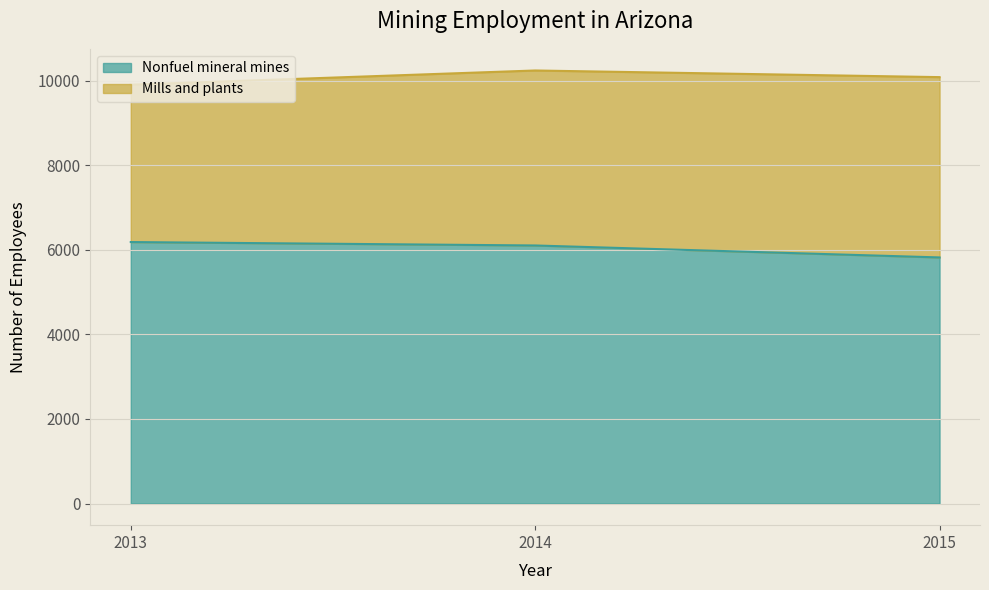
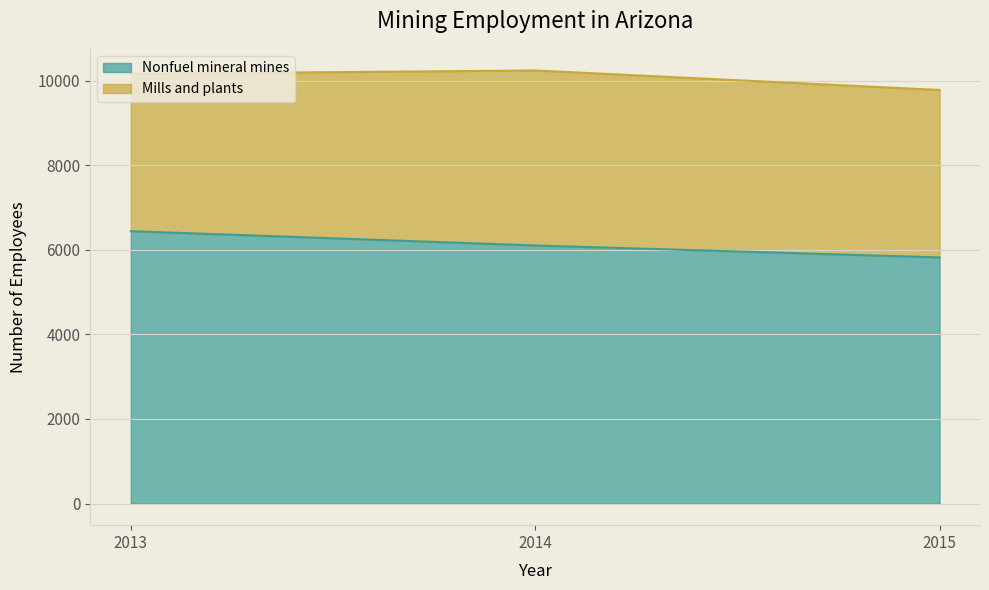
  {
    "Nonfuel mineral mines": {
-     "2013": 6200,
+     "2013": 6400,
      "2014": 6100,
      "2015": 5800
    },
    "Mills and plants": {
      "2014": 4100,
-     "2015": 4300
+     "2015": 4000
    }
  }
